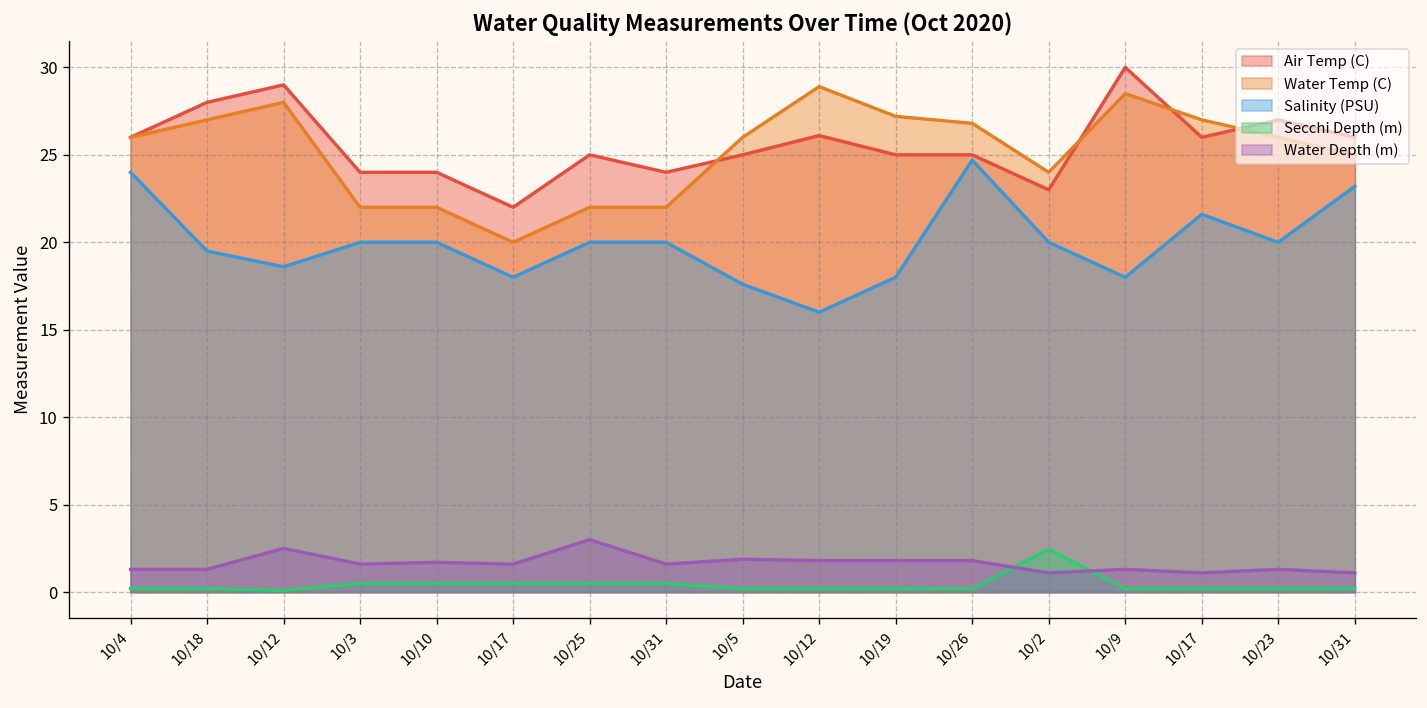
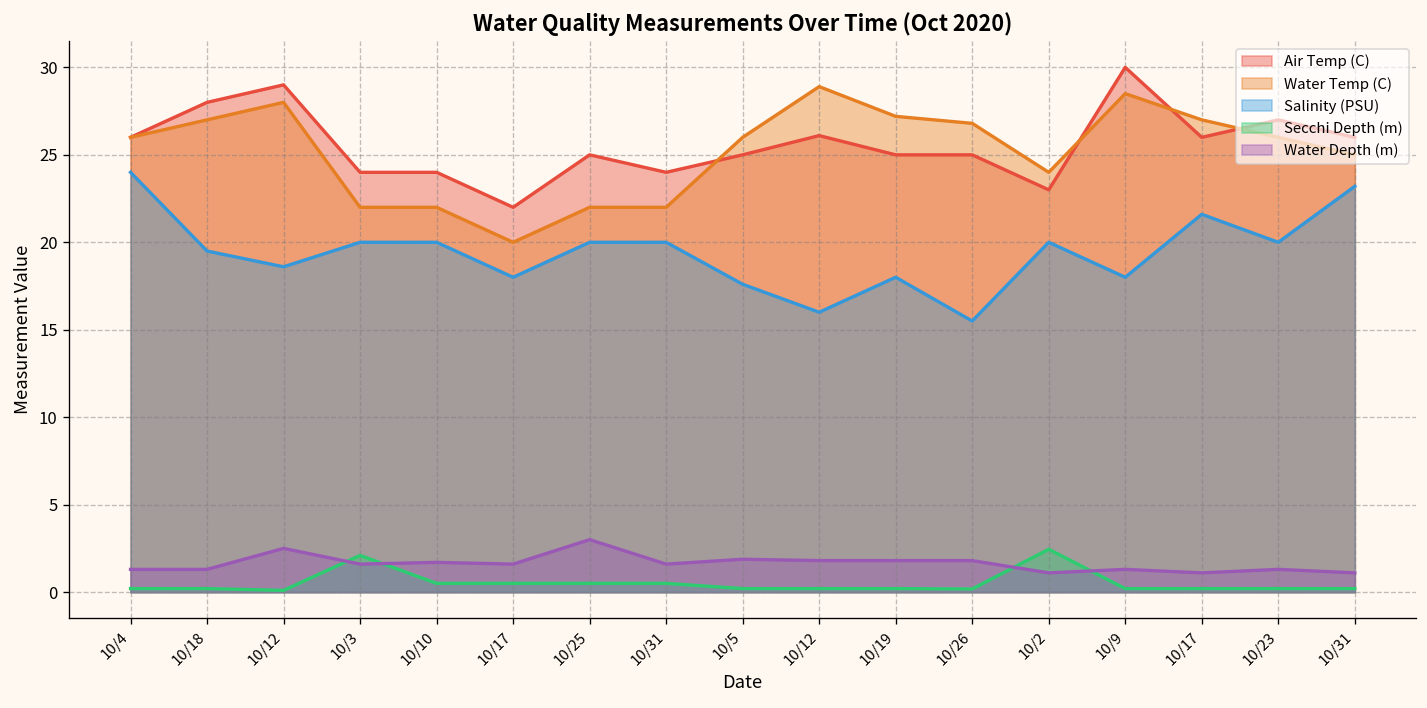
  {
    "Salinity (PSU)": {
      "10/4": 24.0,
      "10/18": 19.5,
      "10/3": 20.0,
      "10/10": 20.0,
      "10/25": 20.0,
      "10/5": 17.6,
      "10/19": 18.0,
-     "10/26": 24.7,
+     "10/26": 15.5,
      "10/2": 20.0,
      "10/9": 18.0,
      "10/23": 20.0
    },
    "Secchi Depth (m)": {
      "10/4": 0.2,
      "10/18": 0.2,
-     "10/3": 0.5,
+     "10/3": 2.1,
      "10/10": 0.5,
      "10/25": 0.5,
      "10/5": 0.2,
      "10/19": 0.2,
      "10/26": 0.2,
      "10/2": 2.5,
      "10/9": 0.2,
      "10/23": 0.2
    },
    "Water Depth (m)": {
      "10/4": 1.3,
      "10/18": 1.3,
      "10/3": 1.6,
      "10/10": 1.7,
      "10/25": 3.0,
      "10/5": 1.9,
      "10/19": 1.8,
      "10/26": 1.8,
      "10/2": 1.1,
      "10/9": 1.3,
      "10/23": 1.3
    }
  }
